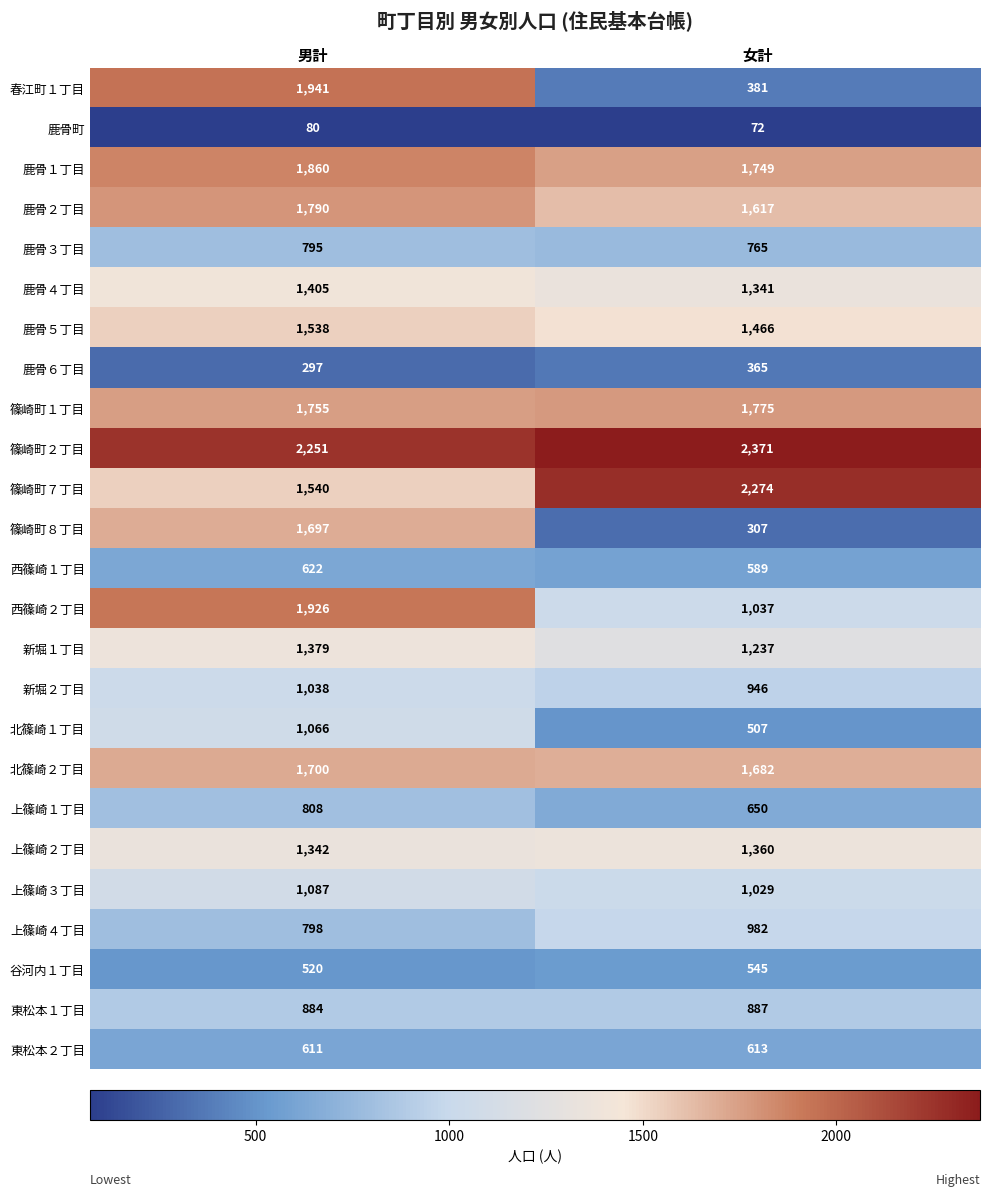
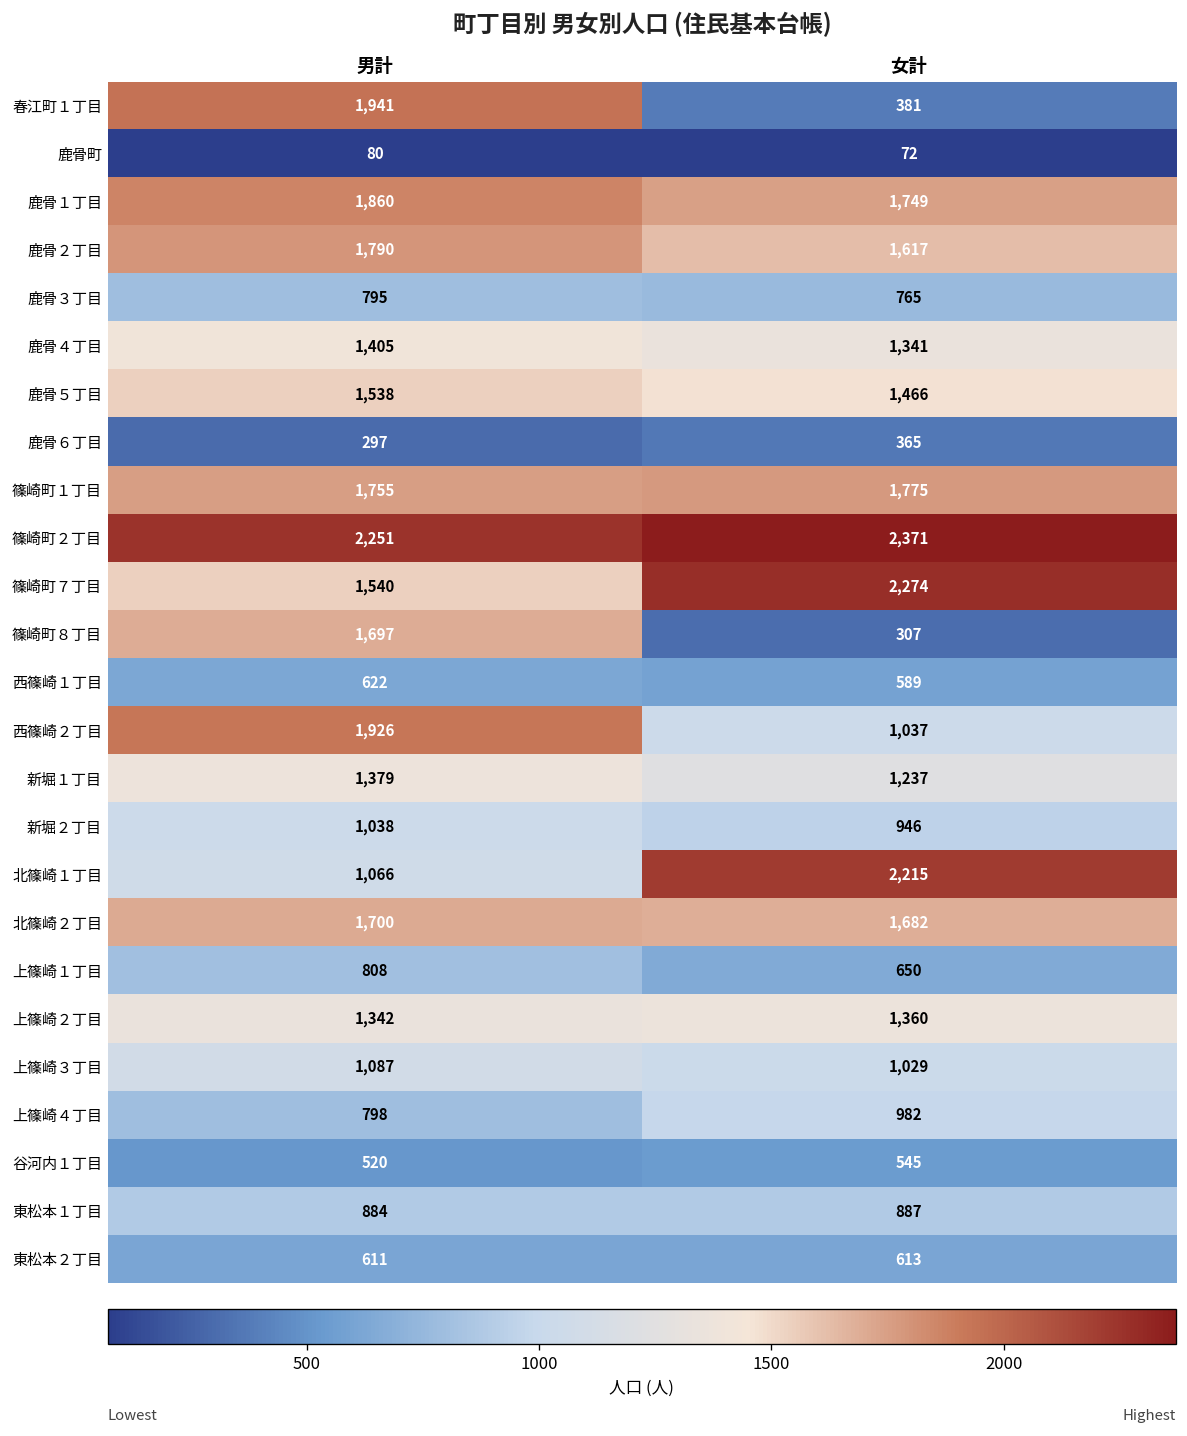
  {
    "春江町１丁目": {
      "男計": "1,941",
      "女計": "381"
    },
    "鹿骨町": {
      "男計": "80",
      "女計": "72"
    },
    "鹿骨１丁目": {
      "男計": "1,860",
      "女計": "1,749"
    },
    "鹿骨２丁目": {
      "男計": "1,790",
      "女計": "1,617"
    },
    "鹿骨３丁目": {
      "男計": "795",
      "女計": "765"
    },
    "鹿骨４丁目": {
      "男計": "1,405",
      "女計": "1,341"
    },
    "鹿骨５丁目": {
      "男計": "1,538",
      "女計": "1,466"
    },
    "鹿骨６丁目": {
      "男計": "297",
      "女計": "365"
    },
    "篠崎町１丁目": {
      "男計": "1,755",
      "女計": "1,775"
    },
    "篠崎町２丁目": {
      "男計": "2,251",
      "女計": "2,371"
    },
    "篠崎町７丁目": {
      "男計": "1,540",
      "女計": "2,274"
    },
    "篠崎町８丁目": {
      "男計": "1,697",
      "女計": "307"
    },
    "西篠崎１丁目": {
      "男計": "622",
      "女計": "589"
    },
    "西篠崎２丁目": {
      "男計": "1,926",
      "女計": "1,037"
    },
    "新堀１丁目": {
      "男計": "1,379",
      "女計": "1,237"
    },
    "新堀２丁目": {
      "男計": "1,038",
      "女計": "946"
    },
    "北篠崎１丁目": {
      "男計": "1,066",
-     "女計": "507"
+     "女計": "2,215"
    },
    "北篠崎２丁目": {
      "男計": "1,700",
      "女計": "1,682"
    },
    "上篠崎１丁目": {
      "男計": "808",
      "女計": "650"
    },
    "上篠崎２丁目": {
      "男計": "1,342",
      "女計": "1,360"
    },
    "上篠崎３丁目": {
      "男計": "1,087",
      "女計": "1,029"
    },
    "上篠崎４丁目": {
      "男計": "798",
      "女計": "982"
    },
    "谷河内１丁目": {
      "男計": "520",
      "女計": "545"
    },
    "東松本１丁目": {
      "男計": "884",
      "女計": "887"
    },
    "東松本２丁目": {
      "男計": "611",
      "女計": "613"
    }
  }
